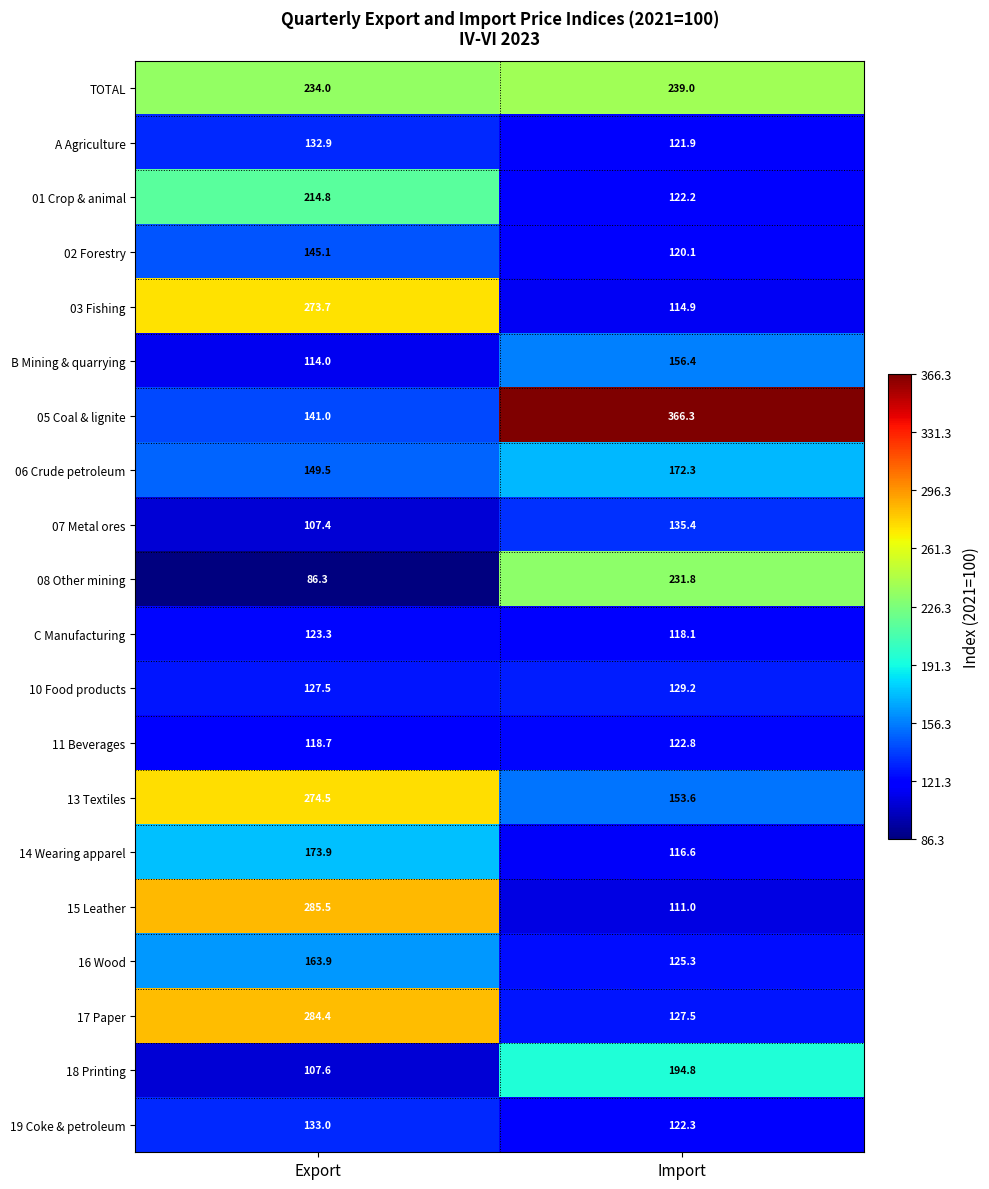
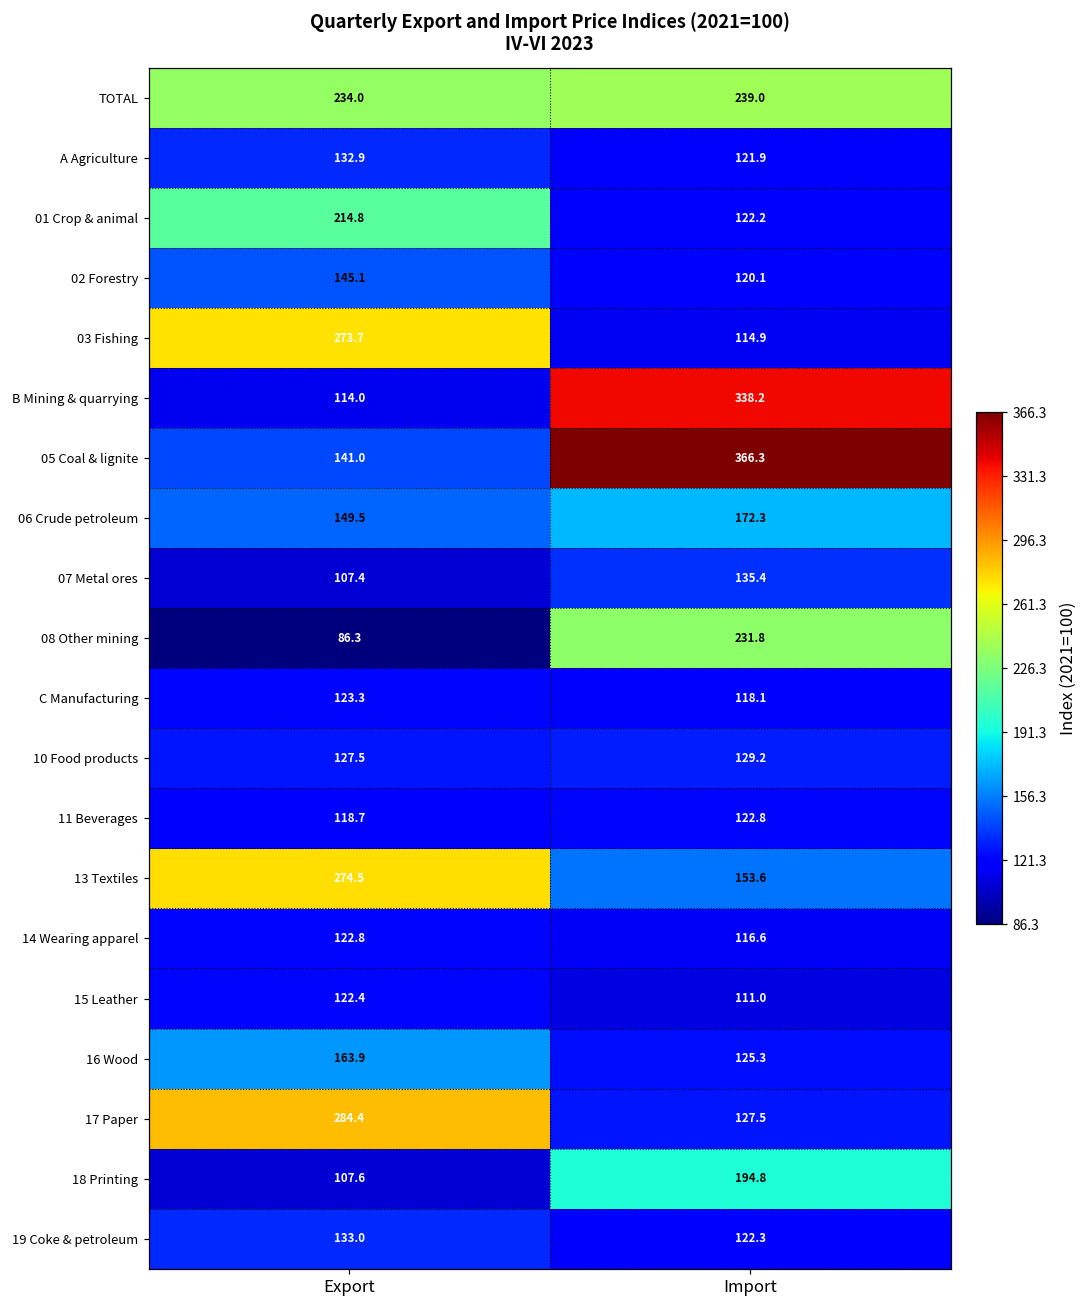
  {
    "TOTAL": {
      "Export": 234.0,
      "Import": 239.0
    },
    "A Agriculture": {
      "Export": 132.9,
      "Import": 121.9
    },
    "01 Crop & animal": {
      "Export": 214.8,
      "Import": 122.2
    },
    "02 Forestry": {
      "Export": 145.1,
      "Import": 120.1
    },
    "03 Fishing": {
      "Export": 273.7,
      "Import": 114.9
    },
    "B Mining & quarrying": {
      "Export": 114.0,
-     "Import": 156.4
+     "Import": 338.2
    },
    "05 Coal & lignite": {
      "Export": 141.0,
      "Import": 366.3
    },
    "06 Crude petroleum": {
      "Export": 149.5,
      "Import": 172.3
    },
    "07 Metal ores": {
      "Export": 107.4,
      "Import": 135.4
    },
    "08 Other mining": {
      "Export": 86.3,
      "Import": 231.8
    },
    "C Manufacturing": {
      "Export": 123.3,
      "Import": 118.1
    },
    "10 Food products": {
      "Export": 127.5,
      "Import": 129.2
    },
    "11 Beverages": {
      "Export": 118.7,
      "Import": 122.8
    },
    "13 Textiles": {
      "Export": 274.5,
      "Import": 153.6
    },
    "14 Wearing apparel": {
-     "Export": 173.9,
+     "Export": 122.8,
      "Import": 116.6
    },
    "15 Leather": {
-     "Export": 285.5,
+     "Export": 122.4,
      "Import": 111.0
    },
    "16 Wood": {
      "Export": 163.9,
      "Import": 125.3
    },
    "17 Paper": {
      "Export": 284.4,
      "Import": 127.5
    },
    "18 Printing": {
      "Export": 107.6,
      "Import": 194.8
    },
    "19 Coke & petroleum": {
      "Export": 133.0,
      "Import": 122.3
    }
  }
